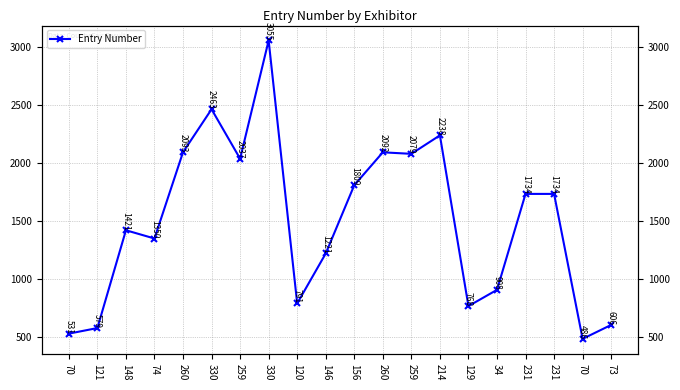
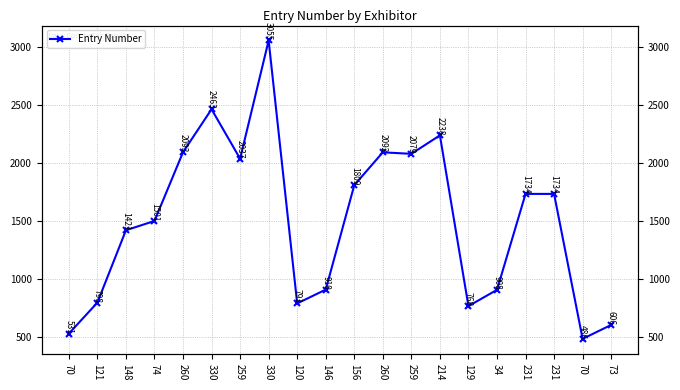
  {
-   "121": 579,
+   "121": 798,
    "148": 1421,
-   "74": 1350,
+   "74": 1501,
    "120": 791,
-   "146": 1221,
+   "146": 910,
    "156": 1809,
    "214": 2238,
    "129": 768,
    "34": 908,
    "73": 606
  }
